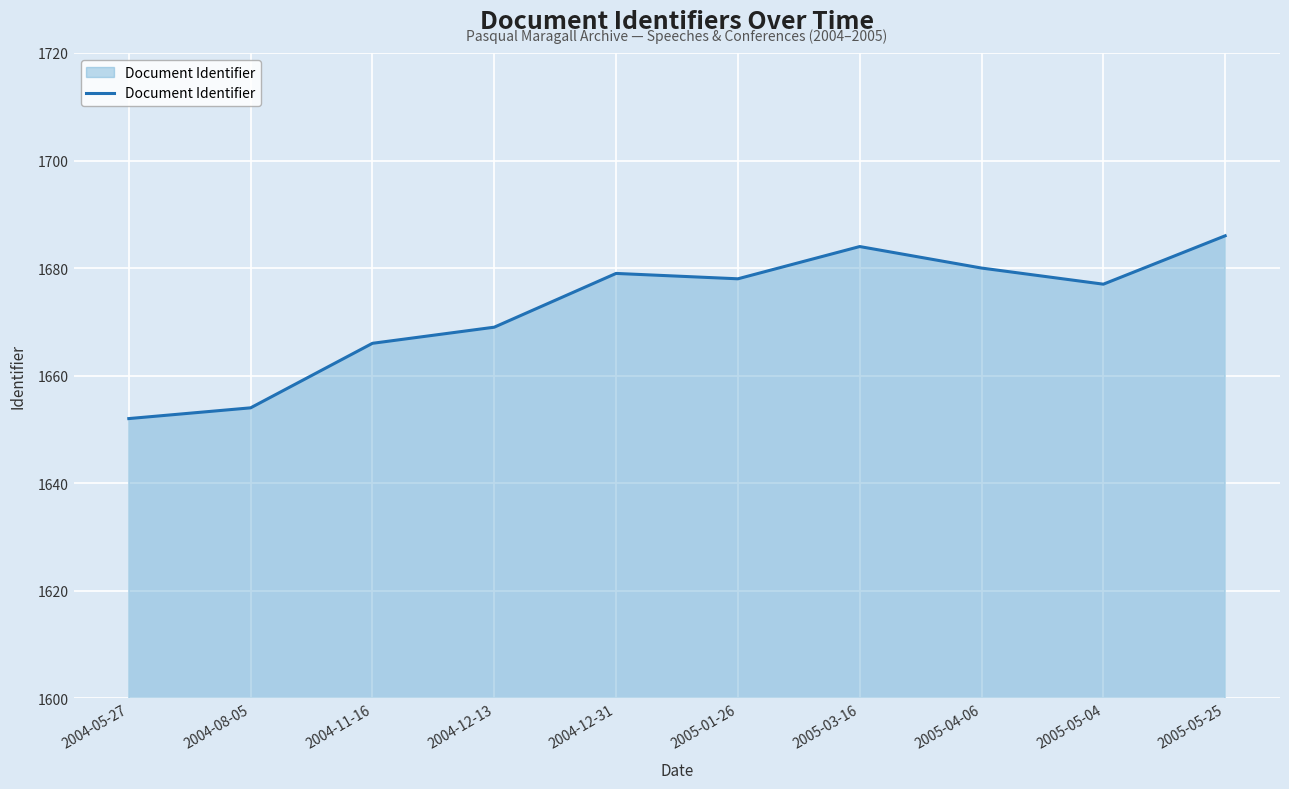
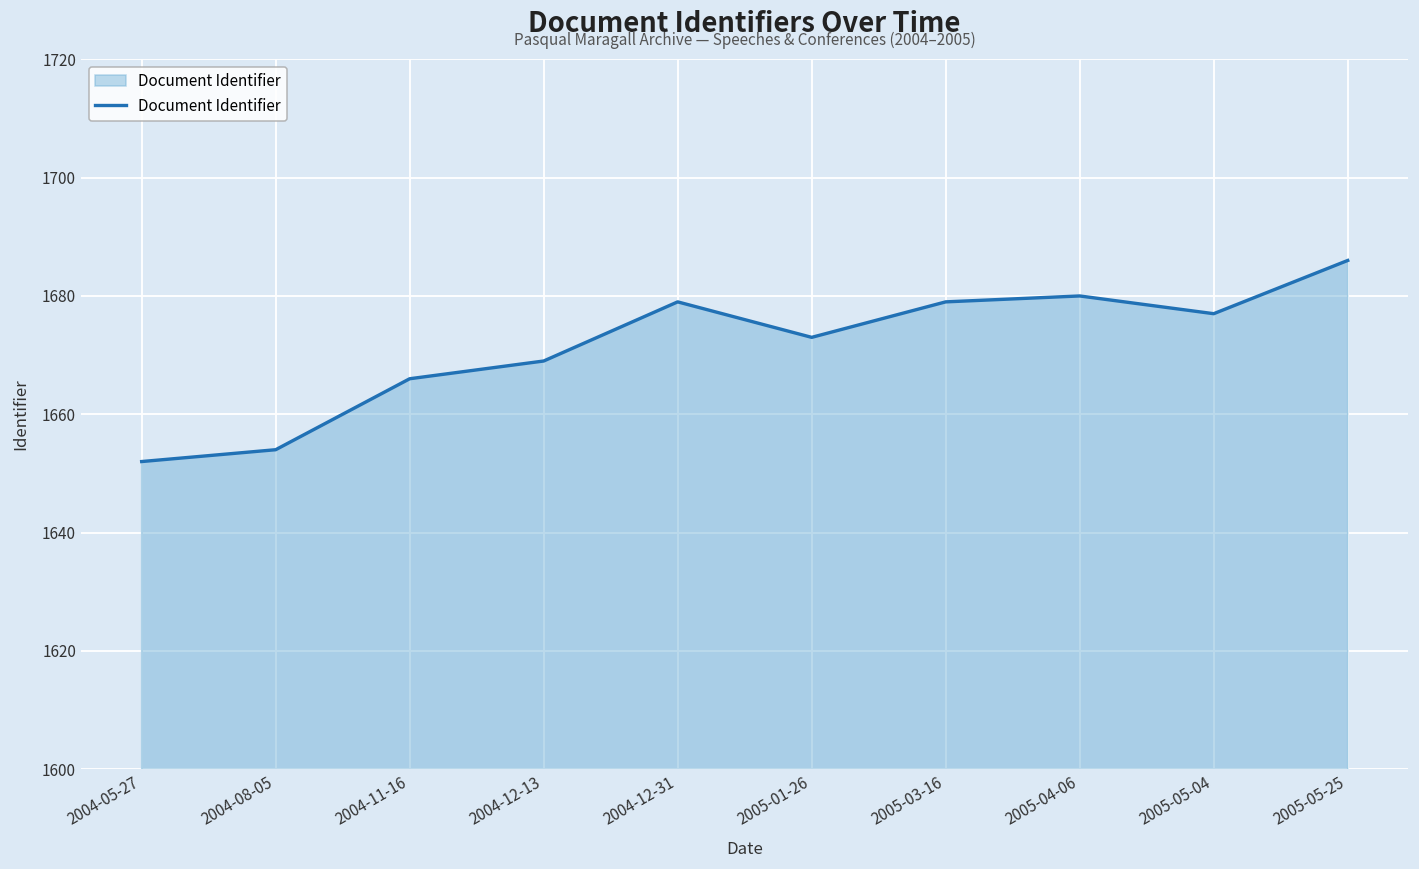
  {
    "2004-05-27": 1652,
    "2004-08-05": 1654,
    "2004-11-16": 1666,
    "2004-12-13": 1669,
    "2004-12-31": 1679,
-   "2005-01-26": 1678,
-   "2005-03-16": 1684,
+   "2005-01-26": 1673,
+   "2005-03-16": 1679,
    "2005-04-06": 1680,
    "2005-05-04": 1677,
    "2005-05-25": 1686
  }
